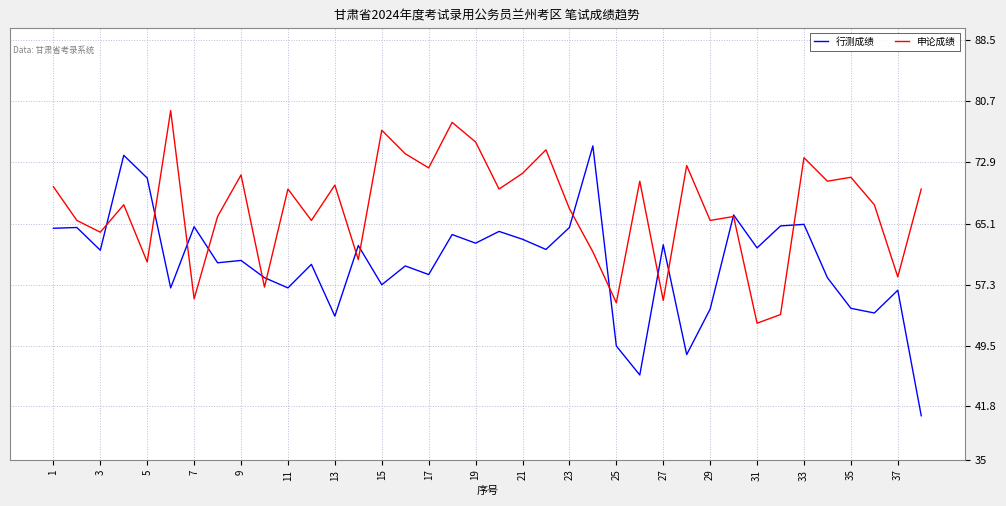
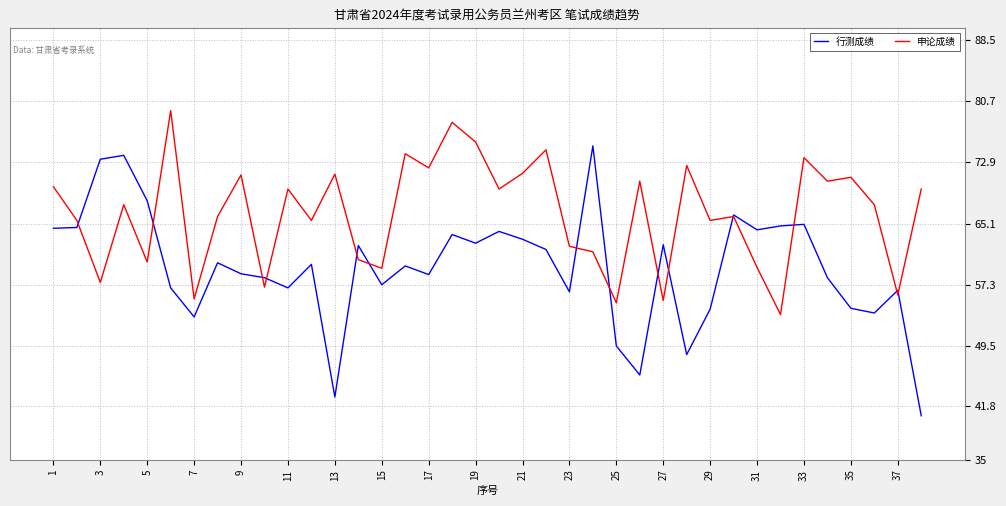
  {
    "行测成绩": {
      "1": 65,
-     "3": 62,
-     "5": 71,
-     "7": 65,
-     "9": 60,
+     "3": 73,
+     "5": 68,
+     "7": 53,
+     "9": 59,
      "11": 57,
-     "13": 53,
+     "13": 43,
      "15": 57,
      "17": 59,
      "19": 63,
      "21": 63,
-     "23": 65,
+     "23": 56,
      "25": 50,
      "27": 62,
      "29": 54,
-     "31": 62,
+     "31": 64,
      "33": 65,
      "35": 54,
      "37": 57
    },
    "申论成绩": {
      "1": 70,
-     "3": 64,
+     "3": 58,
      "5": 60,
      "7": 56,
      "9": 71,
      "11": 70,
-     "13": 70,
-     "15": 77,
+     "13": 71,
+     "15": 59,
      "17": 72,
      "19": 76,
      "21": 72,
-     "23": 67,
+     "23": 62,
      "25": 55,
      "27": 55,
      "29": 66,
-     "31": 52,
+     "31": 60,
      "33": 74,
      "35": 71,
-     "37": 58
+     "37": 56
    }
  }
